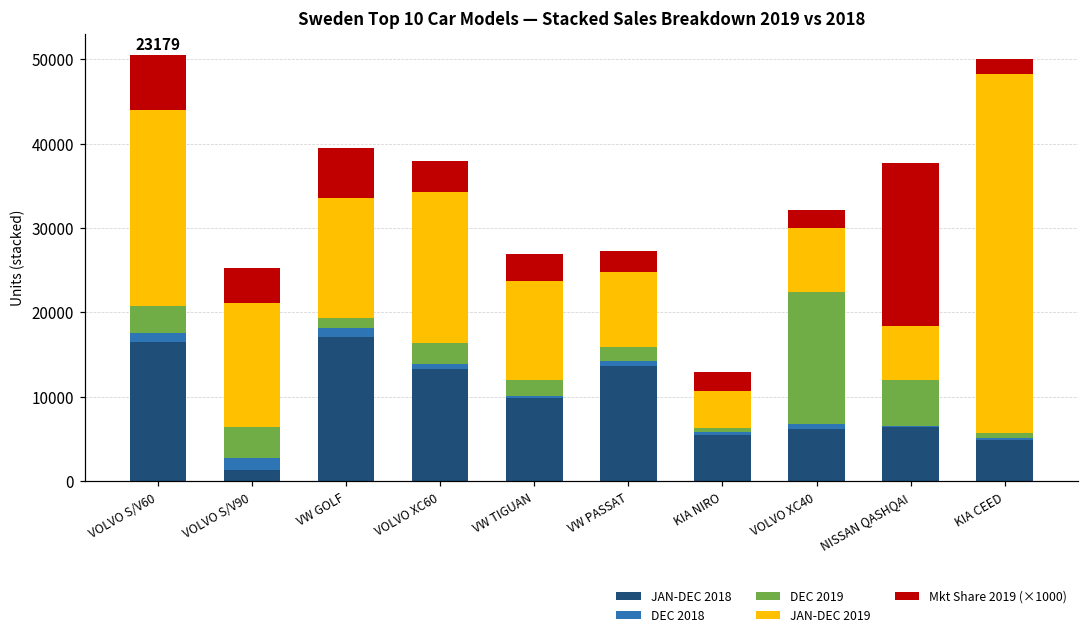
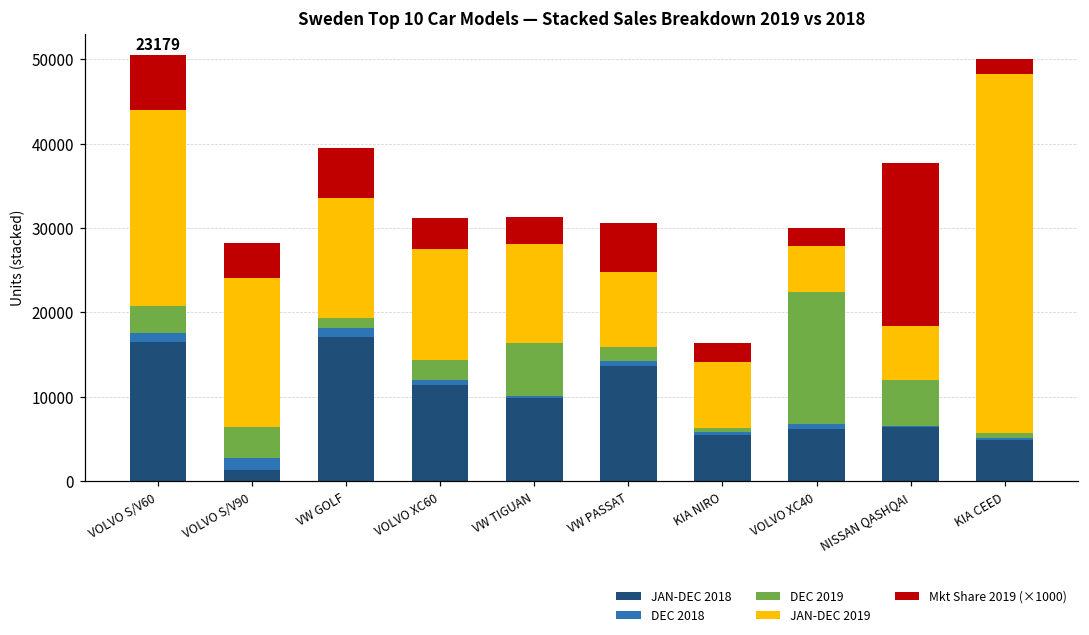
  {
    "JAN-DEC 2018": {
      "VOLVO S/V60": 16000,
      "VOLVO S/V90": 1000,
      "VW GOLF": 17000,
-     "VOLVO XC60": 13000,
+     "VOLVO XC60": 11000,
      "VW TIGUAN": 10000,
      "VW PASSAT": 14000,
      "KIA NIRO": 5000,
      "VOLVO XC40": 6000,
      "NISSAN QASHQAI": 6000,
      "KIA CEED": 5000
    },
    "DEC 2018": {
      "VOLVO S/V60": 1000,
      "VOLVO S/V90": 1000,
      "VW GOLF": 1000,
      "VOLVO XC60": 1000,
      "VW PASSAT": 1000,
      "KIA NIRO": 0,
      "VOLVO XC40": 1000
    },
    "DEC 2019": {
      "VOLVO S/V60": 3000,
      "VOLVO S/V90": 4000,
      "VW GOLF": 1000,
      "VOLVO XC60": 2000,
-     "VW TIGUAN": 2000,
+     "VW TIGUAN": 6000,
      "VW PASSAT": 2000,
      "KIA NIRO": 0,
      "VOLVO XC40": 16000,
      "NISSAN QASHQAI": 5000,
      "KIA CEED": 1000
    },
    "JAN-DEC 2019": {
      "VOLVO S/V60": 23000,
-     "VOLVO S/V90": 15000,
+     "VOLVO S/V90": 18000,
      "VW GOLF": 14000,
-     "VOLVO XC60": 18000,
+     "VOLVO XC60": 13000,
      "VW TIGUAN": 12000,
      "VW PASSAT": 9000,
-     "KIA NIRO": 4000,
-     "VOLVO XC40": 8000,
+     "KIA NIRO": 8000,
+     "VOLVO XC40": 5000,
      "NISSAN QASHQAI": 6000,
      "KIA CEED": 43000
    },
    "Mkt Share 2019 (×1000)": {
      "VOLVO S/V90": 4000,
      "VW GOLF": 6000,
      "VOLVO XC60": 4000,
      "VW TIGUAN": 3000,
-     "VW PASSAT": 3000,
+     "VW PASSAT": 6000,
      "KIA NIRO": 2000,
      "VOLVO XC40": 2000,
      "NISSAN QASHQAI": 19000,
      "KIA CEED": 2000
    }
  }
